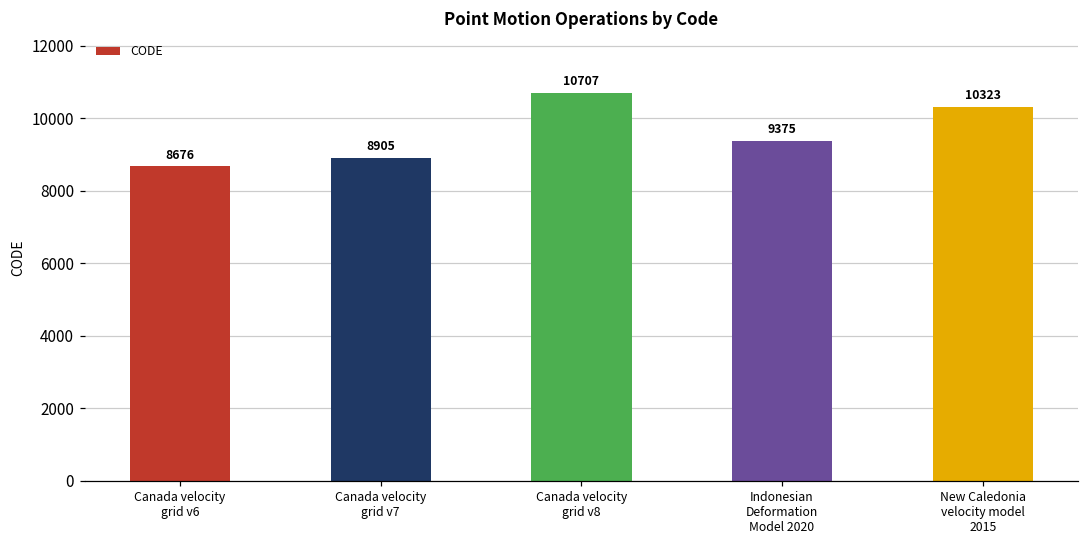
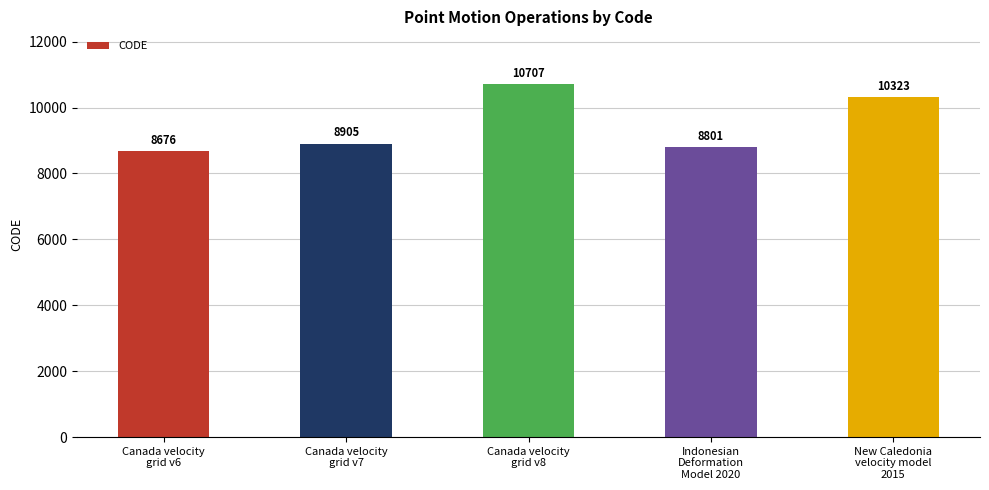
  {
    "Canada velocity grid v6": 8676,
    "Canada velocity grid v7": 8905,
    "Canada velocity grid v8": 10707,
-   "Indonesian Deformation Model 2020": 9375,
+   "Indonesian Deformation Model 2020": 8801,
    "New Caledonia velocity model 2015": 10323
  }
